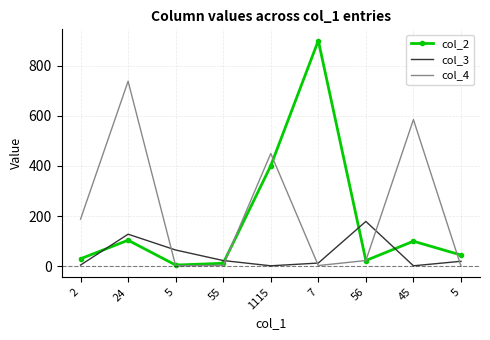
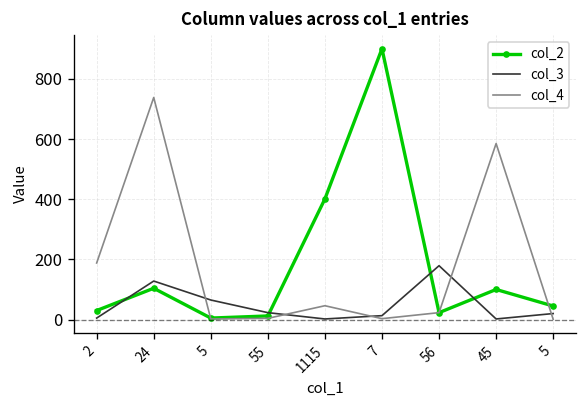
  {
    "col_2": {
      "2": 30,
      "24": 100,
      "1115": 400,
      "7": 900,
      "45": 100
    },
    "col_3": {
      "2": 10,
      "24": 130,
      "55": 20,
      "1115": 0,
      "7": 10,
      "56": 180,
      "45": 0
    },
    "col_4": {
      "2": 190,
      "24": 740,
-     "1115": 450,
+     "1115": 50,
      "7": 0,
      "45": 590
    }
  }
